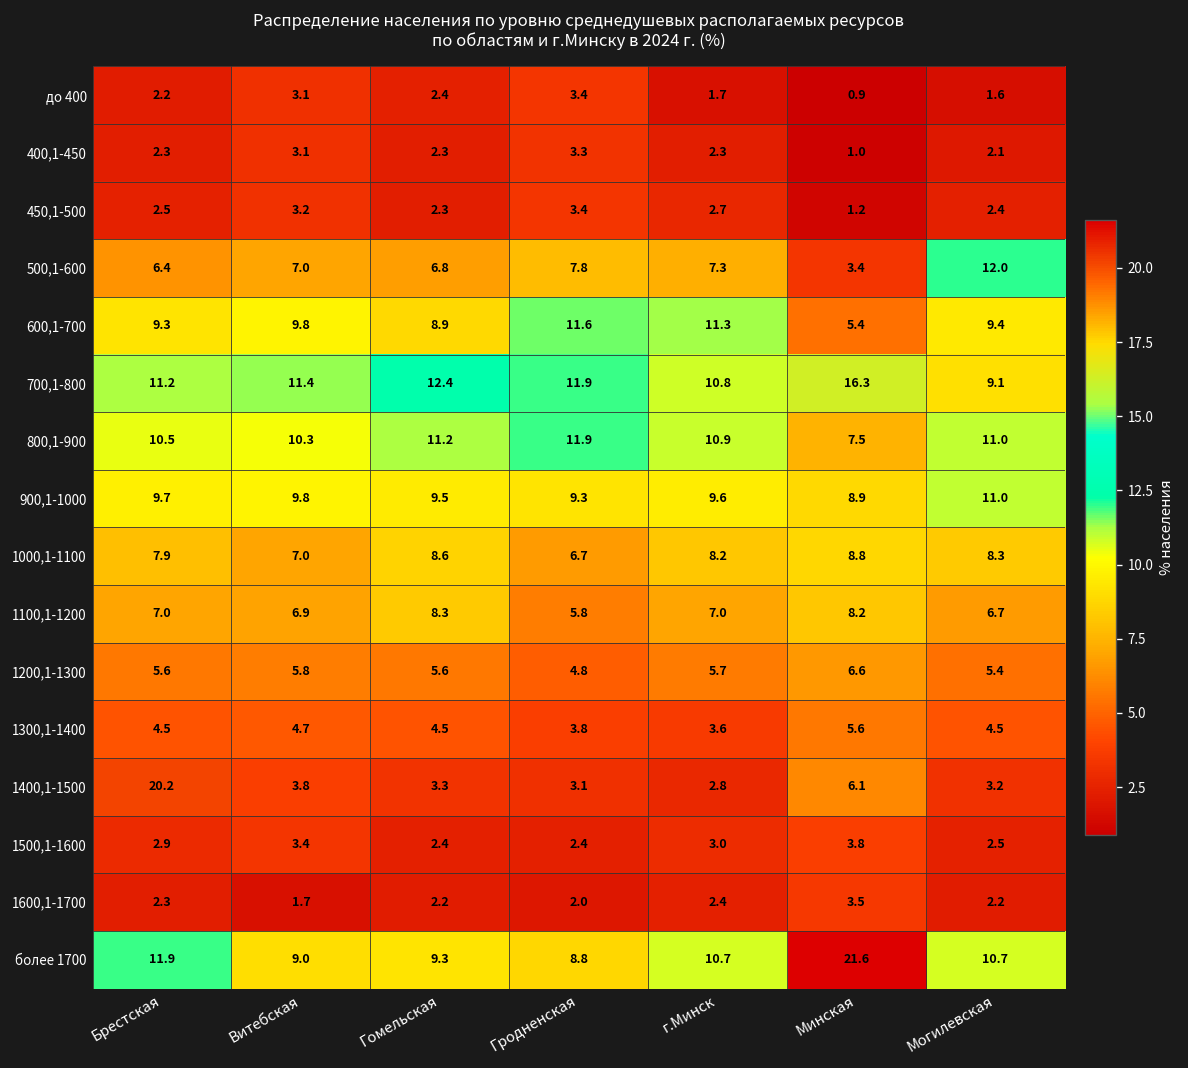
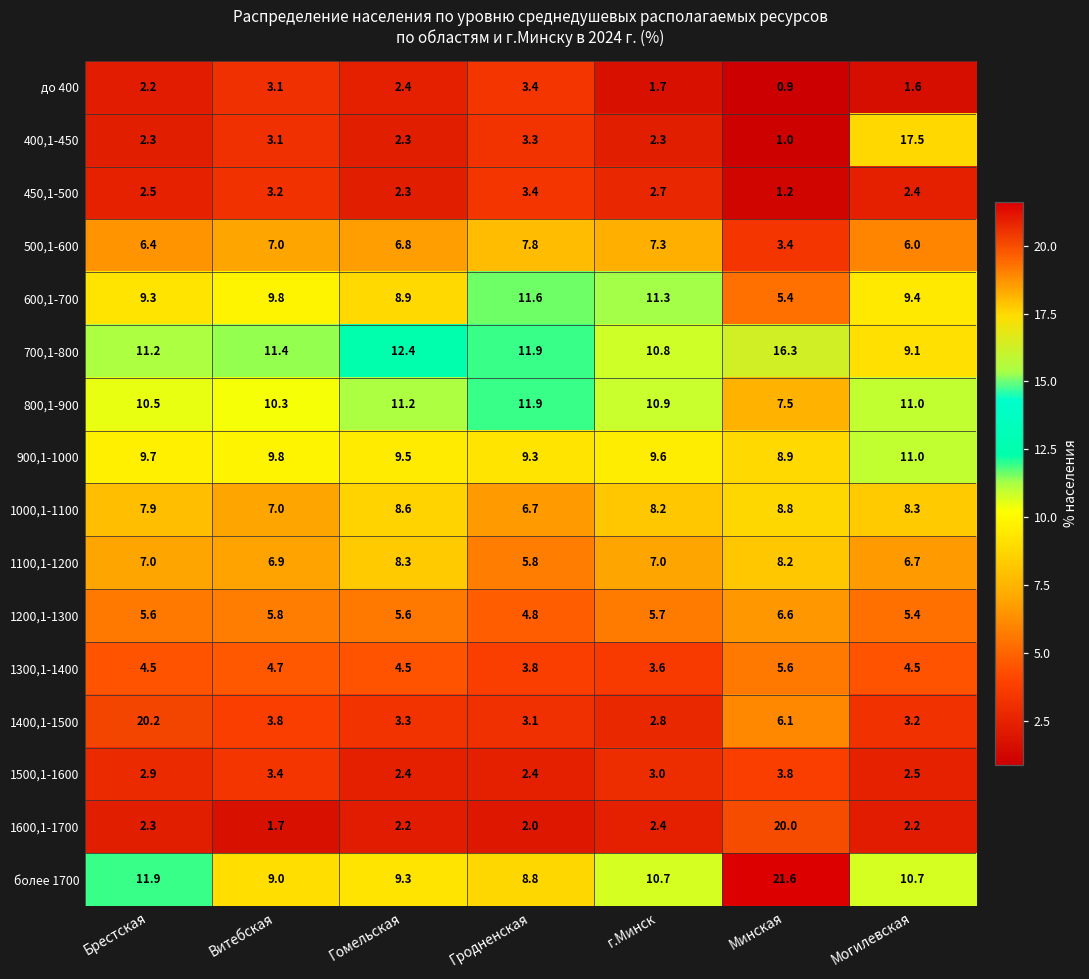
  {
    "до 400": {
      "Брестская": 2.2,
      "Витебская": 3.1,
      "Гомельская": 2.4,
      "Гродненская": 3.4,
      "г.Минск": 1.7,
      "Минская": 0.9,
      "Могилевская": 1.6
    },
    "400,1-450": {
      "Брестская": 2.3,
      "Витебская": 3.1,
      "Гомельская": 2.3,
      "Гродненская": 3.3,
      "г.Минск": 2.3,
      "Минская": 1.0,
-     "Могилевская": 2.1
+     "Могилевская": 17.5
    },
    "450,1-500": {
      "Брестская": 2.5,
      "Витебская": 3.2,
      "Гомельская": 2.3,
      "Гродненская": 3.4,
      "г.Минск": 2.7,
      "Минская": 1.2,
      "Могилевская": 2.4
    },
    "500,1-600": {
      "Брестская": 6.4,
      "Витебская": 7.0,
      "Гомельская": 6.8,
      "Гродненская": 7.8,
      "г.Минск": 7.3,
      "Минская": 3.4,
-     "Могилевская": 12.0
+     "Могилевская": 6.0
    },
    "600,1-700": {
      "Брестская": 9.3,
      "Витебская": 9.8,
      "Гомельская": 8.9,
      "Гродненская": 11.6,
      "г.Минск": 11.3,
      "Минская": 5.4,
      "Могилевская": 9.4
    },
    "700,1-800": {
      "Брестская": 11.2,
      "Витебская": 11.4,
      "Гомельская": 12.4,
      "Гродненская": 11.9,
      "г.Минск": 10.8,
      "Минская": 16.3,
      "Могилевская": 9.1
    },
    "800,1-900": {
      "Брестская": 10.5,
      "Витебская": 10.3,
      "Гомельская": 11.2,
      "Гродненская": 11.9,
      "г.Минск": 10.9,
      "Минская": 7.5,
      "Могилевская": 11.0
    },
    "900,1-1000": {
      "Брестская": 9.7,
      "Витебская": 9.8,
      "Гомельская": 9.5,
      "Гродненская": 9.3,
      "г.Минск": 9.6,
      "Минская": 8.9,
      "Могилевская": 11.0
    },
    "1000,1-1100": {
      "Брестская": 7.9,
      "Витебская": 7.0,
      "Гомельская": 8.6,
      "Гродненская": 6.7,
      "г.Минск": 8.2,
      "Минская": 8.8,
      "Могилевская": 8.3
    },
    "1100,1-1200": {
      "Брестская": 7.0,
      "Витебская": 6.9,
      "Гомельская": 8.3,
      "Гродненская": 5.8,
      "г.Минск": 7.0,
      "Минская": 8.2,
      "Могилевская": 6.7
    },
    "1200,1-1300": {
      "Брестская": 5.6,
      "Витебская": 5.8,
      "Гомельская": 5.6,
      "Гродненская": 4.8,
      "г.Минск": 5.7,
      "Минская": 6.6,
      "Могилевская": 5.4
    },
    "1300,1-1400": {
      "Брестская": 4.5,
      "Витебская": 4.7,
      "Гомельская": 4.5,
      "Гродненская": 3.8,
      "г.Минск": 3.6,
      "Минская": 5.6,
      "Могилевская": 4.5
    },
    "1400,1-1500": {
      "Брестская": 20.2,
      "Витебская": 3.8,
      "Гомельская": 3.3,
      "Гродненская": 3.1,
      "г.Минск": 2.8,
      "Минская": 6.1,
      "Могилевская": 3.2
    },
    "1500,1-1600": {
      "Брестская": 2.9,
      "Витебская": 3.4,
      "Гомельская": 2.4,
      "Гродненская": 2.4,
      "г.Минск": 3.0,
      "Минская": 3.8,
      "Могилевская": 2.5
    },
    "1600,1-1700": {
      "Брестская": 2.3,
      "Витебская": 1.7,
      "Гомельская": 2.2,
      "Гродненская": 2.0,
      "г.Минск": 2.4,
-     "Минская": 3.5,
+     "Минская": 20.0,
      "Могилевская": 2.2
    },
    "более 1700": {
      "Брестская": 11.9,
      "Витебская": 9.0,
      "Гомельская": 9.3,
      "Гродненская": 8.8,
      "г.Минск": 10.7,
      "Минская": 21.6,
      "Могилевская": 10.7
    }
  }
